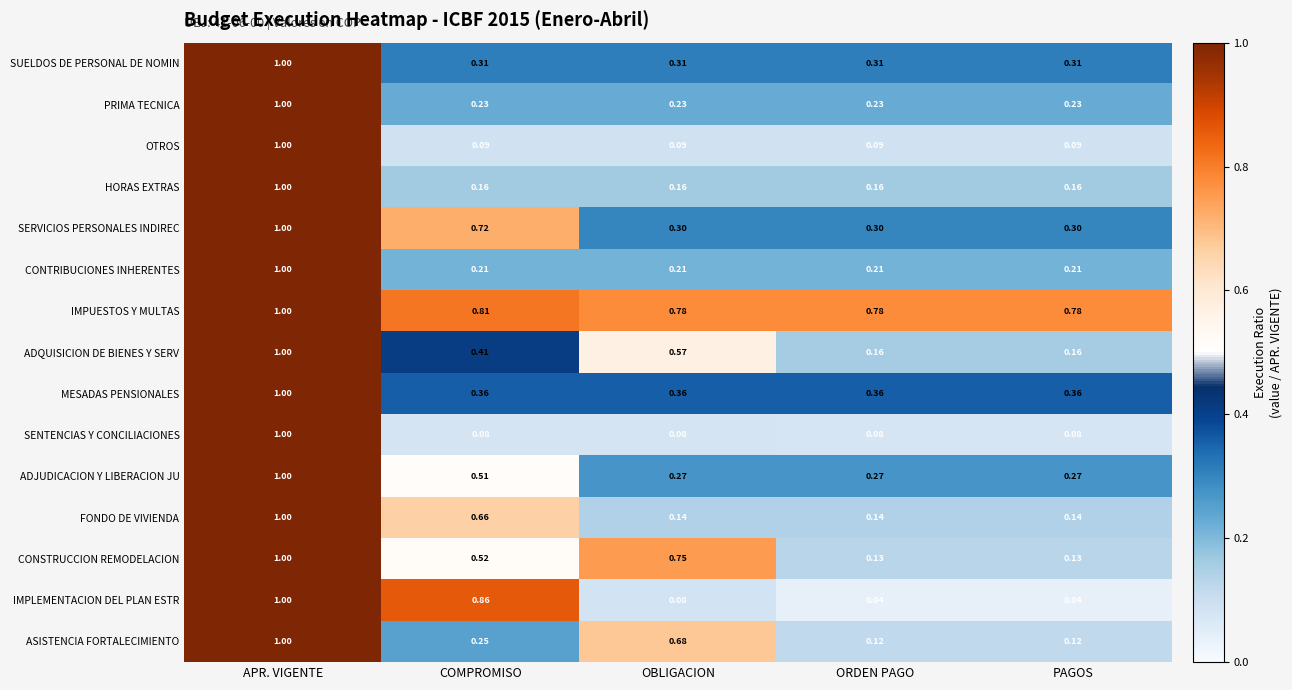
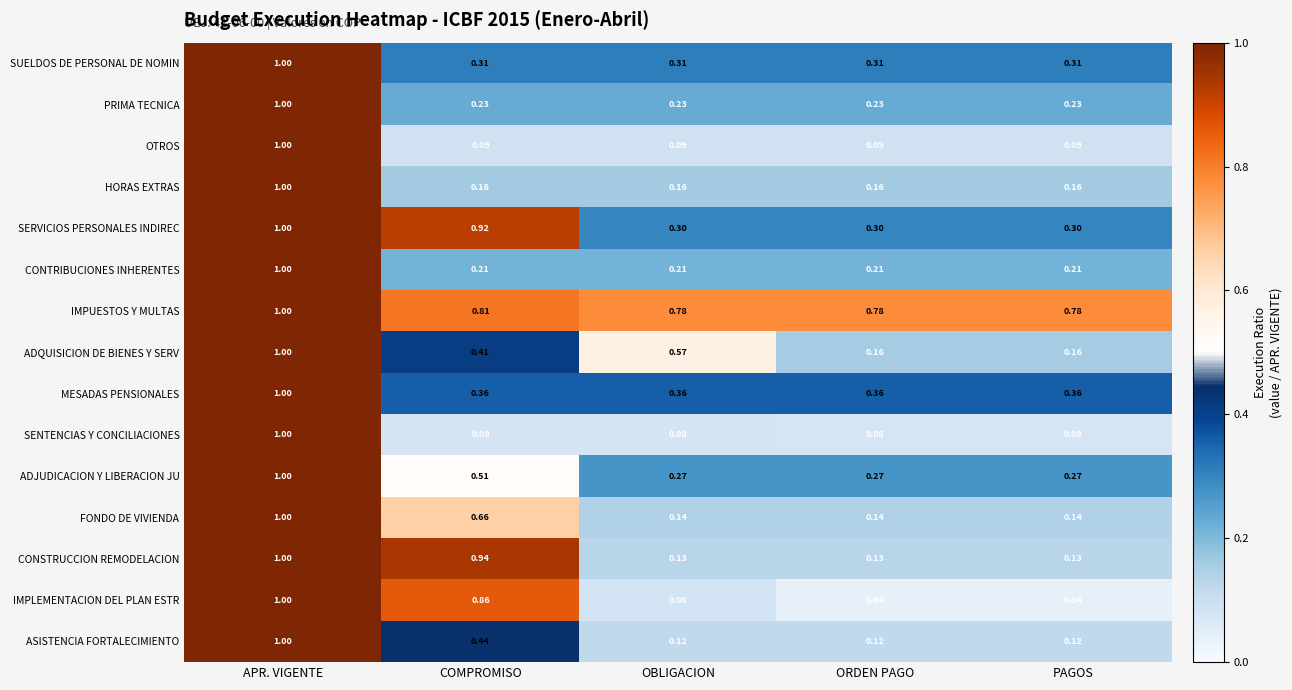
  {
    "SUELDOS DE PERSONAL DE NOMIN": {
      "APR. VIGENTE": 1.00,
      "COMPROMISO": 0.31,
      "OBLIGACION": 0.31,
      "ORDEN PAGO": 0.31,
      "PAGOS": 0.31
    },
    "PRIMA TECNICA": {
      "APR. VIGENTE": 1.00,
      "COMPROMISO": 0.23,
      "OBLIGACION": 0.23,
      "ORDEN PAGO": 0.23,
      "PAGOS": 0.23
    },
    "OTROS": {
      "APR. VIGENTE": 1.00
    },
    "HORAS EXTRAS": {
      "APR. VIGENTE": 1.00,
      "COMPROMISO": 0.16,
      "OBLIGACION": 0.16,
      "ORDEN PAGO": 0.16,
      "PAGOS": 0.16
    },
    "SERVICIOS PERSONALES INDIREC": {
      "APR. VIGENTE": 1.00,
-     "COMPROMISO": 0.72,
+     "COMPROMISO": 0.92,
      "OBLIGACION": 0.30,
      "ORDEN PAGO": 0.30,
      "PAGOS": 0.30
    },
    "CONTRIBUCIONES INHERENTES": {
      "APR. VIGENTE": 1.00,
      "COMPROMISO": 0.21,
      "OBLIGACION": 0.21,
      "ORDEN PAGO": 0.21,
      "PAGOS": 0.21
    },
    "IMPUESTOS Y MULTAS": {
      "APR. VIGENTE": 1.00,
      "COMPROMISO": 0.81,
      "OBLIGACION": 0.78,
      "ORDEN PAGO": 0.78,
      "PAGOS": 0.78
    },
    "ADQUISICION DE BIENES Y SERV": {
      "APR. VIGENTE": 1.00,
      "COMPROMISO": 0.41,
      "OBLIGACION": 0.57,
      "ORDEN PAGO": 0.16,
      "PAGOS": 0.16
    },
    "MESADAS PENSIONALES": {
      "APR. VIGENTE": 1.00,
      "COMPROMISO": 0.36,
      "OBLIGACION": 0.36,
      "ORDEN PAGO": 0.36,
      "PAGOS": 0.36
    },
    "SENTENCIAS Y CONCILIACIONES": {
      "APR. VIGENTE": 1.00
    },
    "ADJUDICACION Y LIBERACION JU": {
      "APR. VIGENTE": 1.00,
      "COMPROMISO": 0.51,
      "OBLIGACION": 0.27,
      "ORDEN PAGO": 0.27,
      "PAGOS": 0.27
    },
    "FONDO DE VIVIENDA": {
      "APR. VIGENTE": 1.00,
      "COMPROMISO": 0.66,
      "OBLIGACION": 0.14,
      "ORDEN PAGO": 0.14,
      "PAGOS": 0.14
    },
    "CONSTRUCCION REMODELACION": {
      "APR. VIGENTE": 1.00,
-     "COMPROMISO": 0.52,
-     "OBLIGACION": 0.75,
+     "COMPROMISO": 0.94,
+     "OBLIGACION": 0.13,
      "ORDEN PAGO": 0.13,
      "PAGOS": 0.13
    },
    "IMPLEMENTACION DEL PLAN ESTR": {
      "APR. VIGENTE": 1.00,
      "COMPROMISO": 0.86
    },
    "ASISTENCIA FORTALECIMIENTO": {
      "APR. VIGENTE": 1.00,
-     "COMPROMISO": 0.25,
-     "OBLIGACION": 0.68,
+     "COMPROMISO": 0.44,
+     "OBLIGACION": 0.12,
      "ORDEN PAGO": 0.12,
      "PAGOS": 0.12
    }
  }
